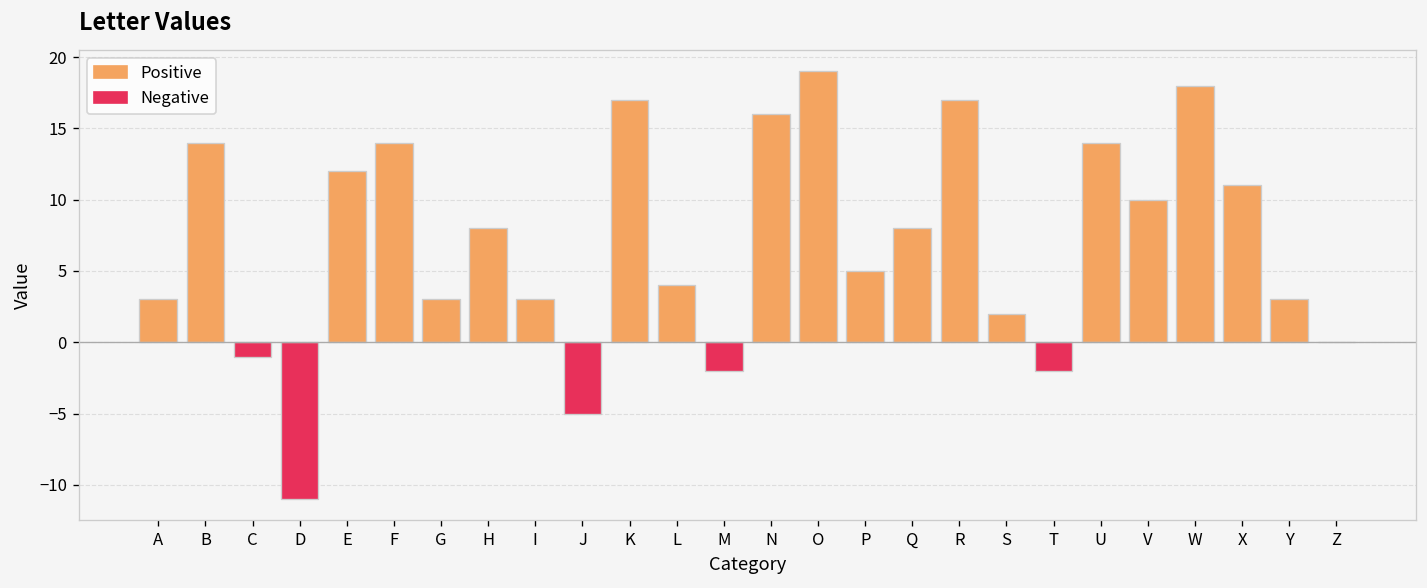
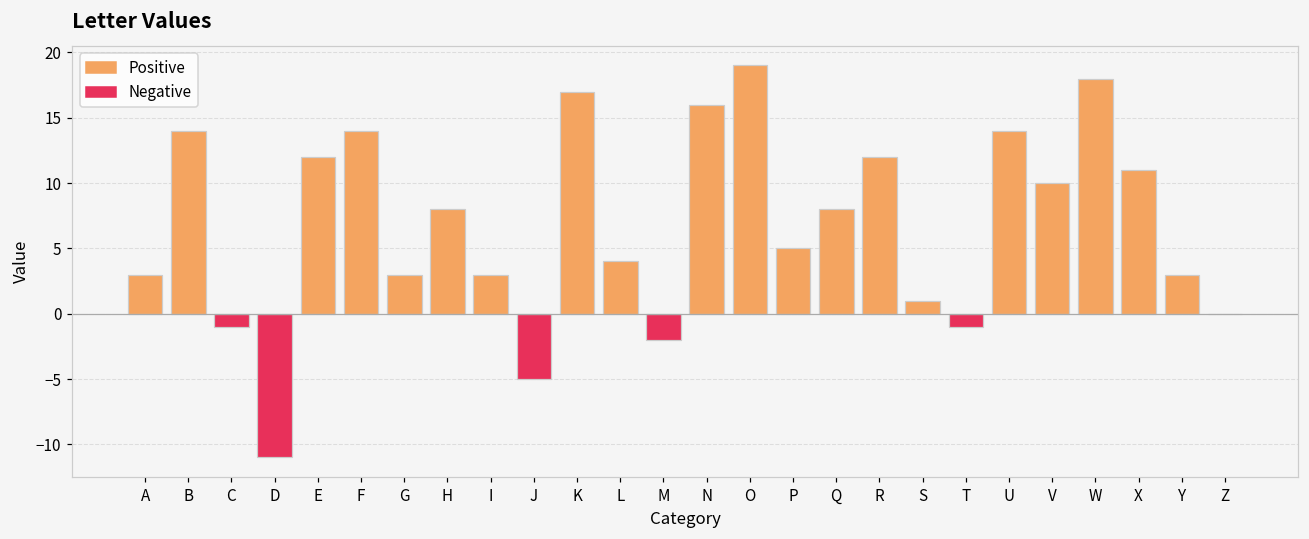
  {
    "A": 3,
    "B": 14,
    "C": -1,
    "D": -11,
    "E": 12,
    "F": 14,
    "G": 3,
    "H": 8,
    "I": 3,
    "J": -5,
    "K": 17,
    "L": 4,
    "M": -2,
    "N": 16,
    "O": 19,
    "P": 5,
    "Q": 8,
-   "R": 17,
-   "S": 2,
-   "T": -2,
+   "R": 12,
+   "S": 1,
+   "T": -1,
    "U": 14,
    "V": 10,
    "W": 18,
    "X": 11,
    "Y": 3,
    "Z": 0
  }
